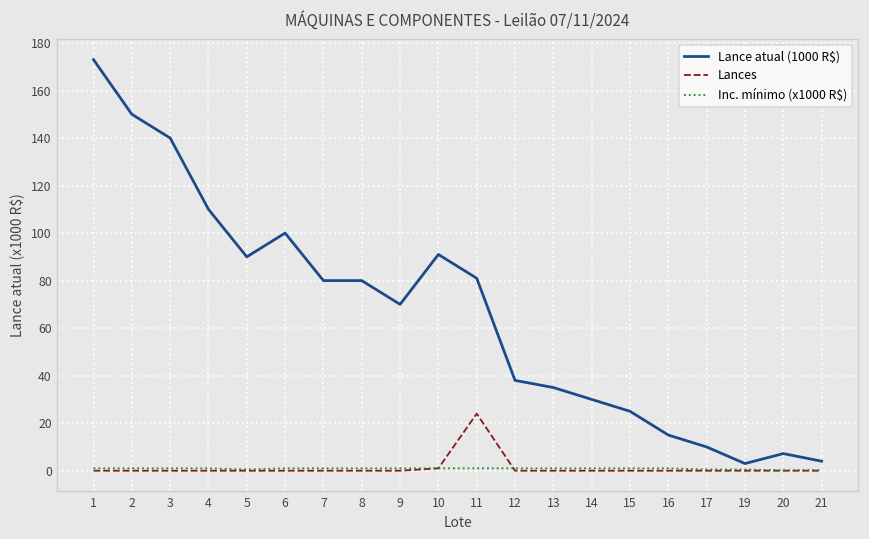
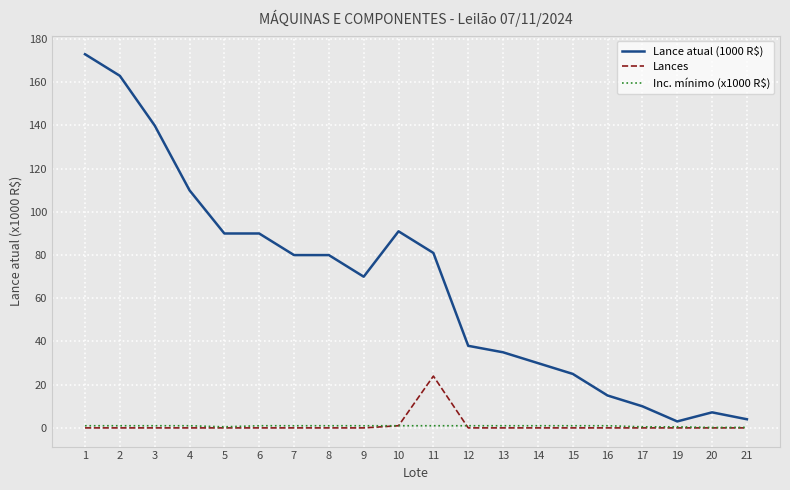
  {
    "Lance atual (1000 R$)": {
      "1": 173,
-     "2": 150,
+     "2": 163,
      "3": 140,
      "4": 110,
      "5": 90,
-     "6": 100,
+     "6": 90,
      "7": 80,
      "8": 80,
      "9": 70,
      "10": 91,
      "11": 81,
      "12": 38,
      "13": 35,
      "14": 30,
      "15": 25,
      "16": 15,
      "17": 10,
      "19": 3,
      "20": 7,
      "21": 4
    },
    "Lances": {
      "11": 24
    },
    "Inc. mínimo (x1000 R$)": {
      "11": 1
    }
  }
